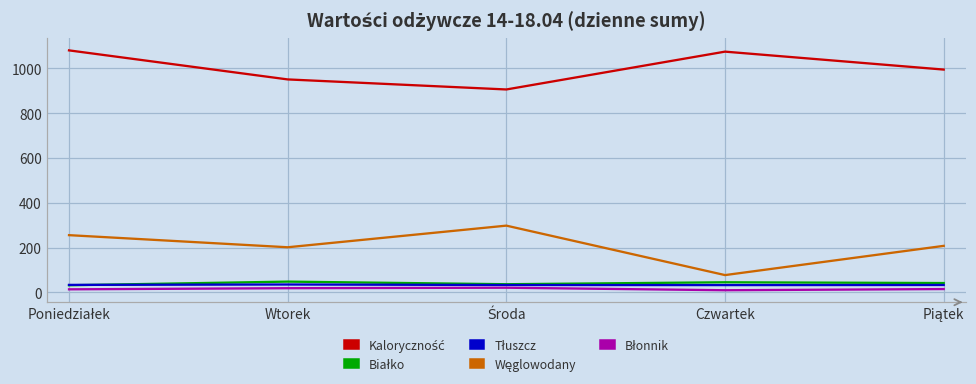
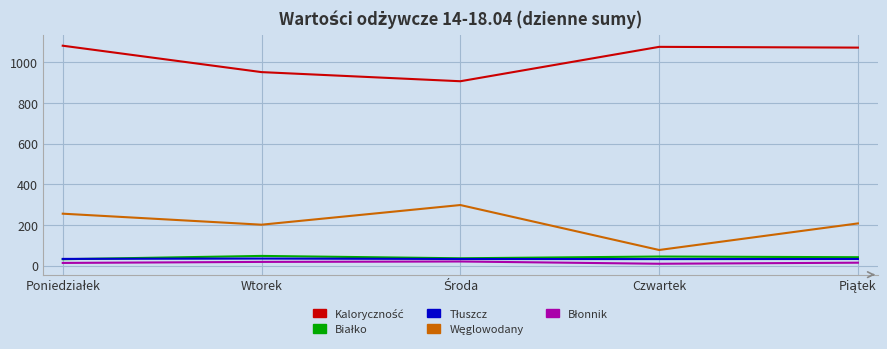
  {
    "Kaloryczność": {
      "Poniedziałek": 1080,
      "Wtorek": 950,
      "Środa": 910,
      "Czwartek": 1070,
-     "Piątek": 990
+     "Piątek": 1070
    },
    "Białko": {
      "Wtorek": 50,
      "Czwartek": 40
    },
    "Tłuszcz": {
      "Wtorek": 30,
      "Czwartek": 30
    },
    "Węglowodany": {
      "Poniedziałek": 260,
      "Wtorek": 200,
      "Środa": 300,
      "Czwartek": 80,
      "Piątek": 210
    },
    "Błonnik": {
      "Poniedziałek": 10,
      "Wtorek": 20,
      "Czwartek": 10,
      "Piątek": 10
    }
  }
